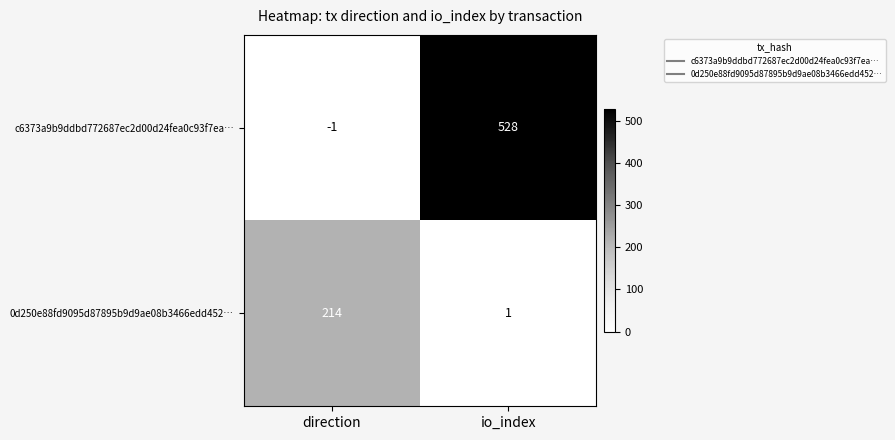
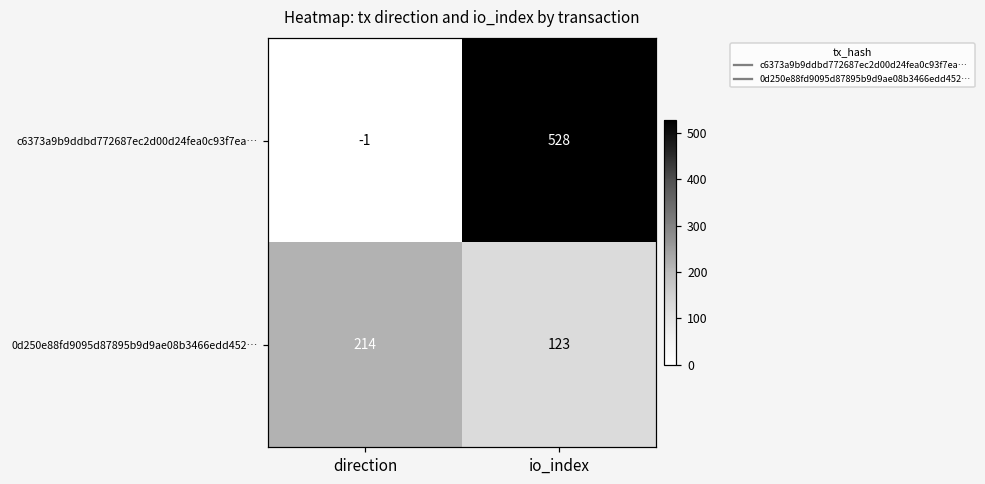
  {
    "c6373a9b9ddbd772687ec2d00d24fea0c93f7ea…": {
      "direction": -1,
      "io_index": 528
    },
    "0d250e88fd9095d87895b9d9ae08b3466edd452…": {
      "direction": 214,
-     "io_index": 1
+     "io_index": 123
    }
  }
